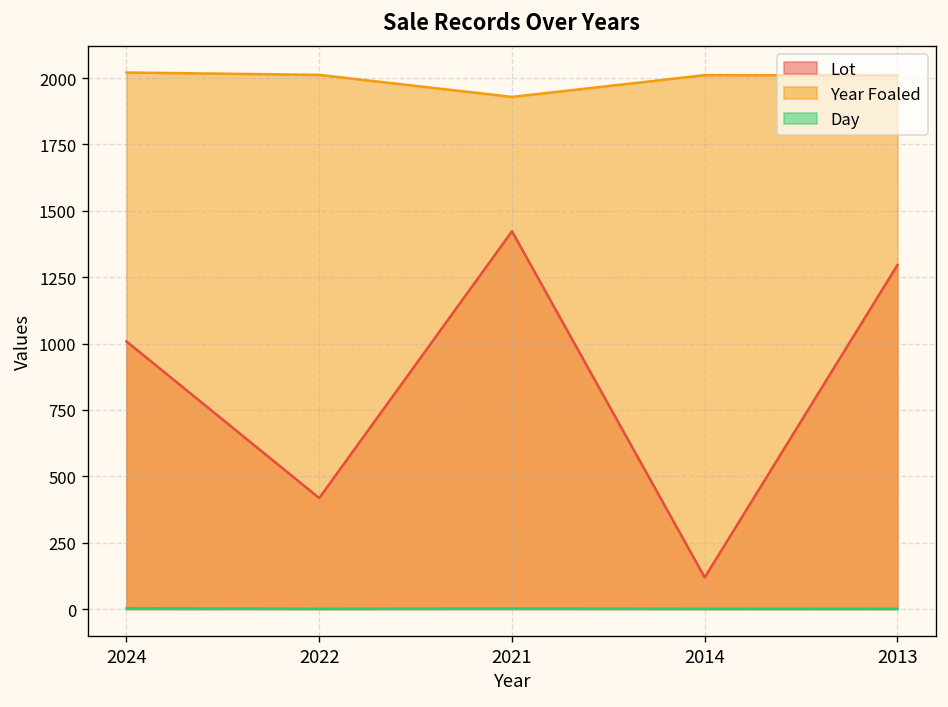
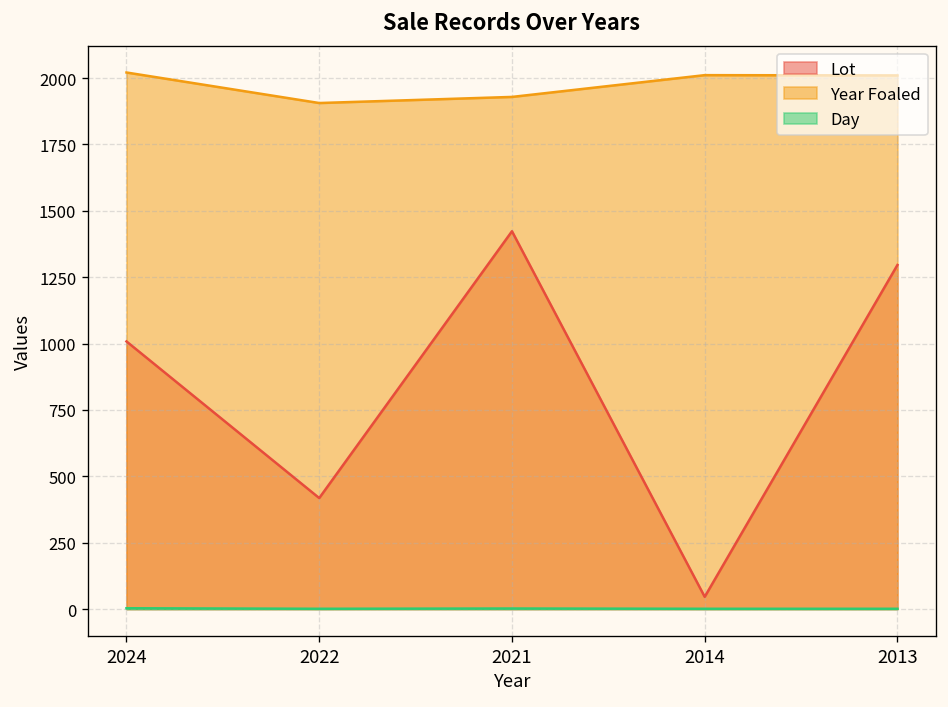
  {
    "Lot": {
      "2024": 1010,
      "2022": 420,
      "2021": 1420,
-     "2014": 120,
+     "2014": 50,
      "2013": 1300
    },
    "Year Foaled": {
      "2024": 2020,
-     "2022": 2010,
+     "2022": 1910,
      "2021": 1930,
      "2014": 2010
    },
    "Day": {
      "2024": 0,
      "2022": 0,
      "2021": 0,
      "2014": 0,
      "2013": 0
    }
  }
